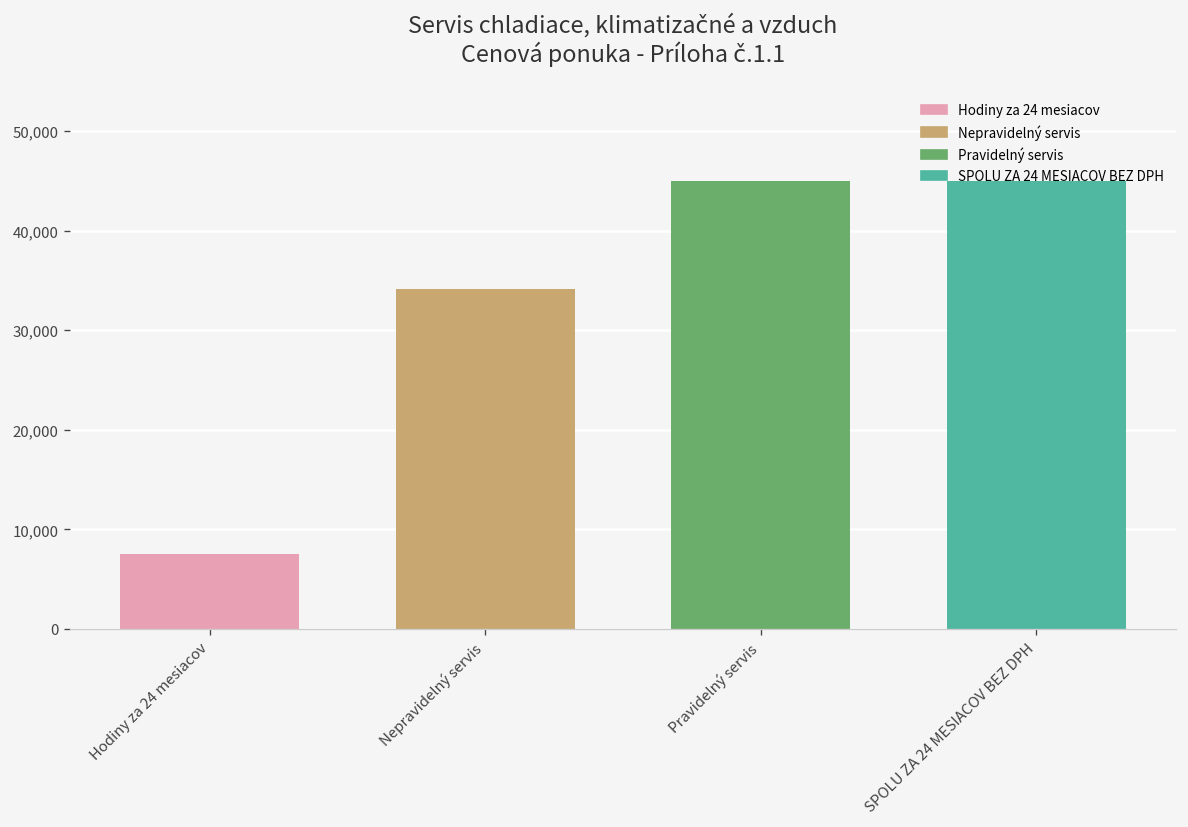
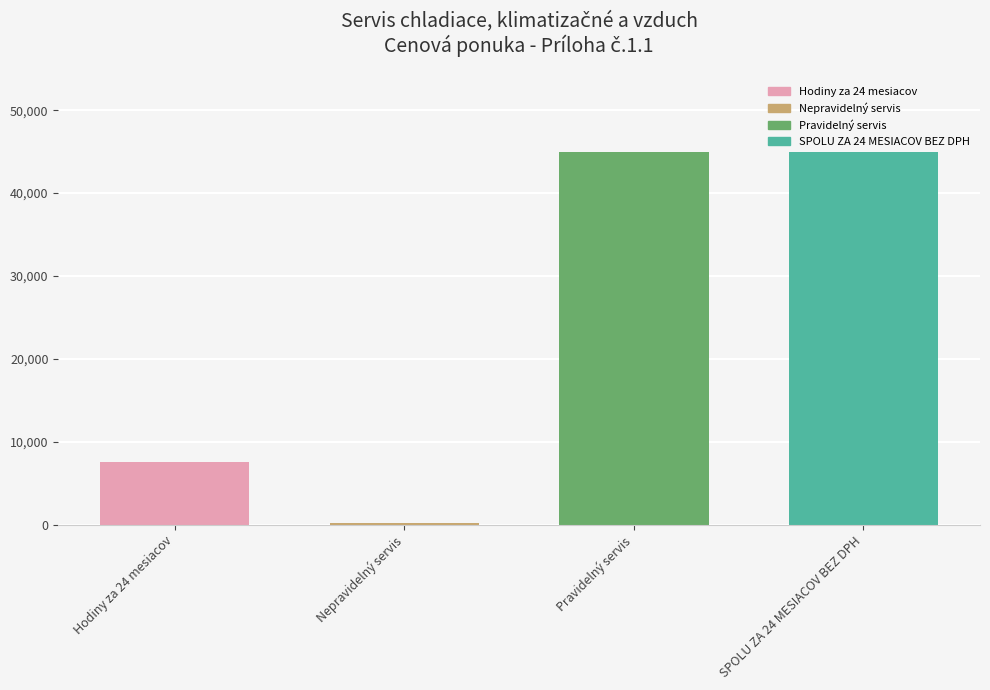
  {
    "Hodiny za 24 mesiacov": "8,000",
-   "Nepravidelný servis": "34,000",
+   "Nepravidelný servis": "0",
    "Pravidelný servis": "45,000",
    "SPOLU ZA 24 MESIACOV BEZ DPH": "45,000"
  }
